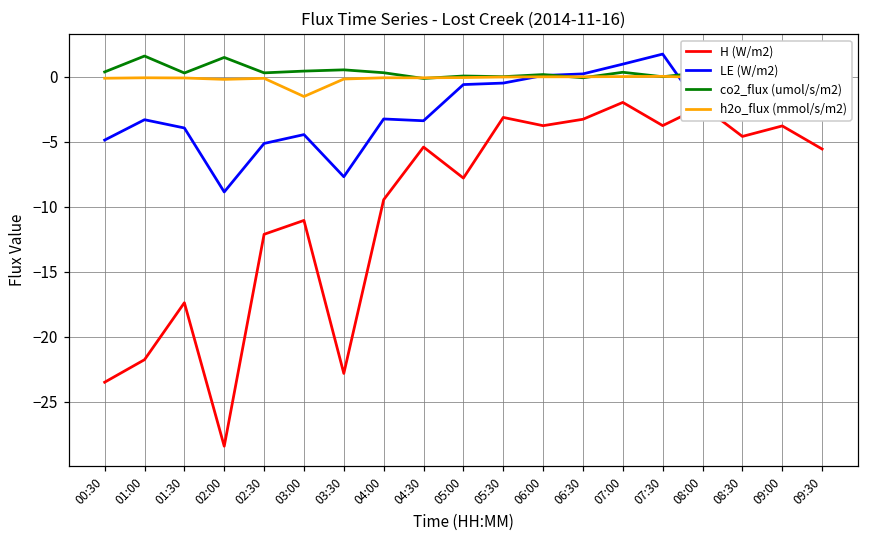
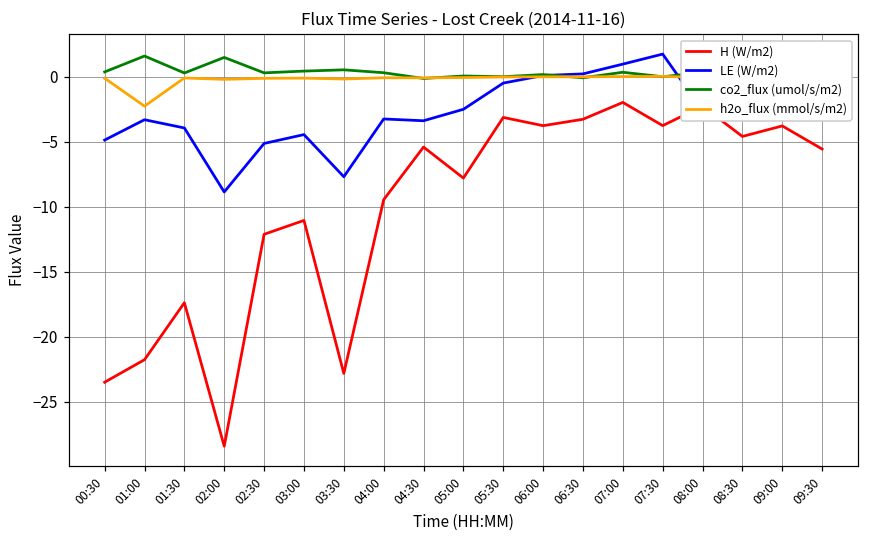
  {
    "H (W/m2)": {
      "00:30": -23.5,
      "01:00": -21.8,
      "01:30": -17.4,
      "02:00": -28.4,
      "02:30": -12.1,
      "03:00": -11.0,
      "03:30": -22.8,
      "04:00": -9.5,
      "04:30": -5.4,
      "05:00": -7.8,
      "05:30": -3.1,
      "06:00": -3.8,
      "06:30": -3.3,
      "07:00": -2.0,
      "07:30": -3.8,
      "08:30": -4.6,
      "09:00": -3.8,
      "09:30": -5.6
    },
    "LE (W/m2)": {
      "00:30": -4.9,
      "01:00": -3.3,
      "01:30": -3.9,
      "02:00": -8.9,
      "02:30": -5.1,
      "03:00": -4.4,
      "03:30": -7.7,
      "04:00": -3.2,
      "04:30": -3.4,
-     "05:00": -0.6,
+     "05:00": -2.5,
      "05:30": -0.5,
      "06:30": 0.2,
      "07:00": 1.0,
      "07:30": 1.8
    },
    "co2_flux (umol/s/m2)": {
      "00:30": 0.4,
      "01:00": 1.6,
      "01:30": 0.3,
      "02:00": 1.5,
      "02:30": 0.3,
      "03:00": 0.4,
      "03:30": 0.5,
      "04:00": 0.3,
      "07:00": 0.4
    },
    "h2o_flux (mmol/s/m2)": {
      "00:30": -0.1,
-     "01:00": -0.1,
+     "01:00": -2.3,
      "01:30": -0.1,
      "02:00": -0.2,
      "02:30": -0.1,
-     "03:00": -1.5,
+     "03:00": -0.1,
      "03:30": -0.2,
      "04:00": -0.1,
      "07:00": 0.0
    }
  }
